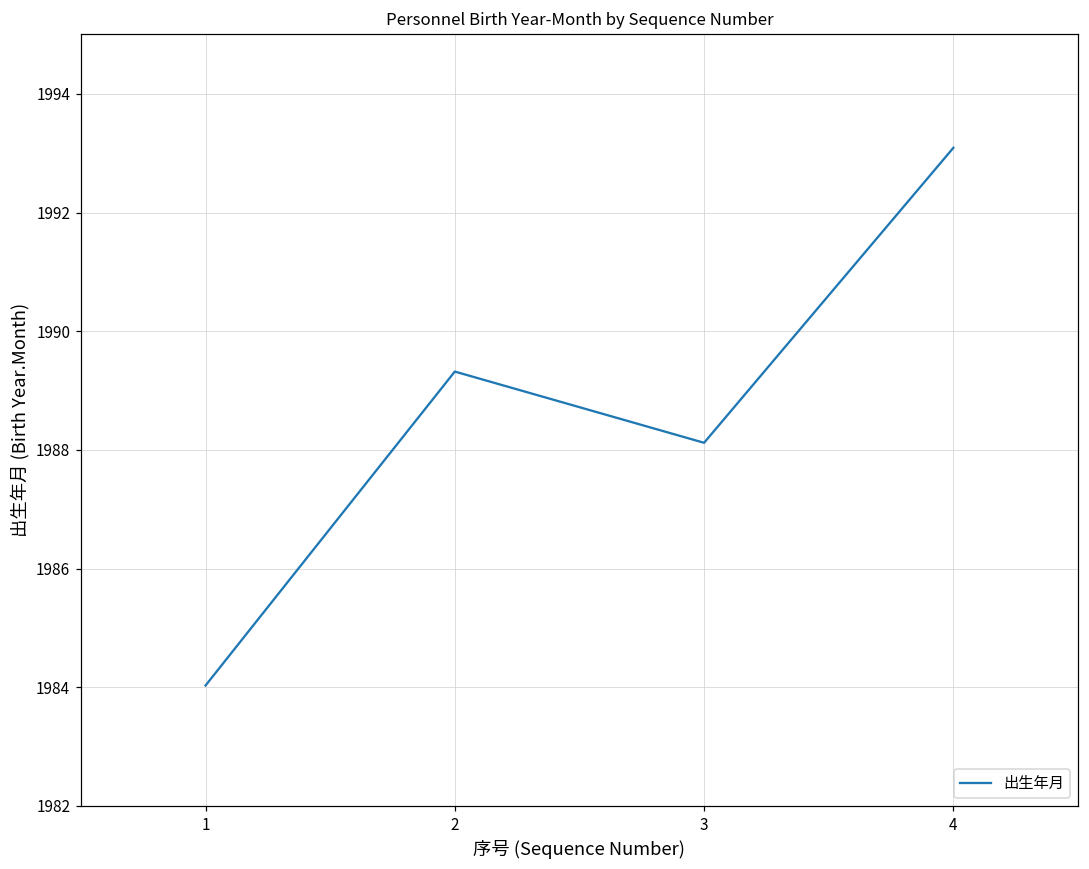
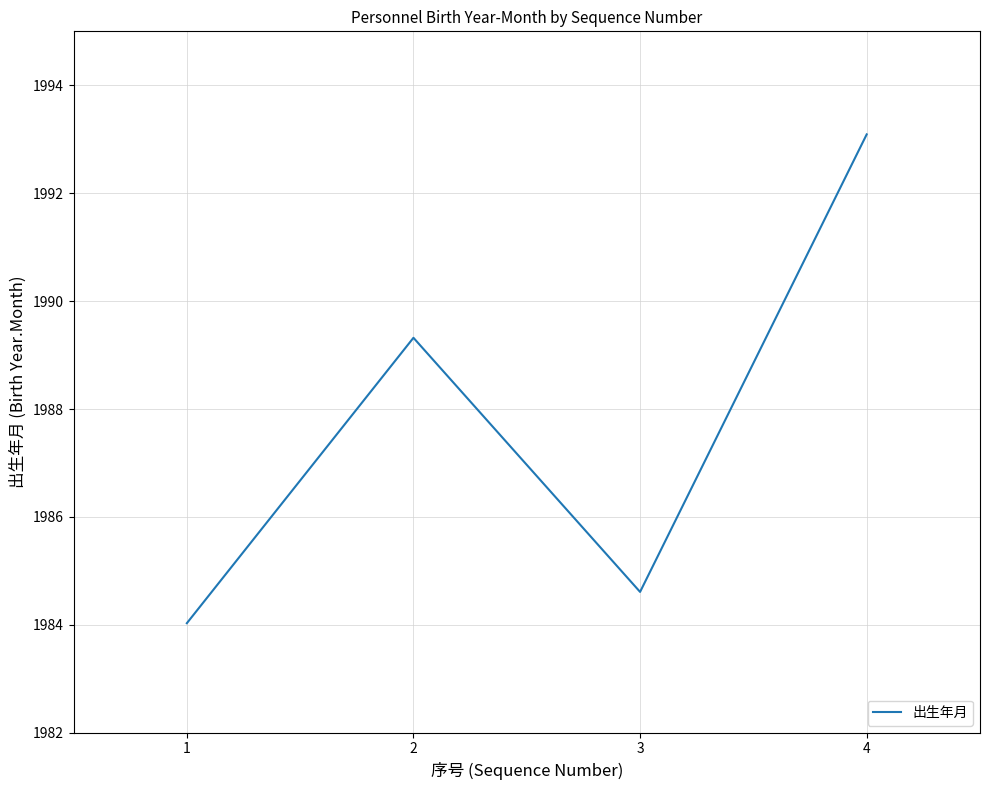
  {
    "1": 1984.0,
    "2": 1989.3,
-   "3": 1988.1,
+   "3": 1984.6,
    "4": 1993.1
  }
